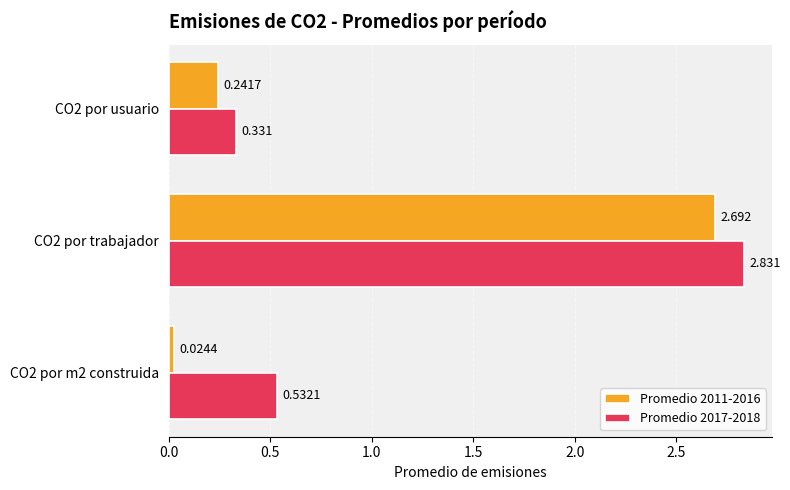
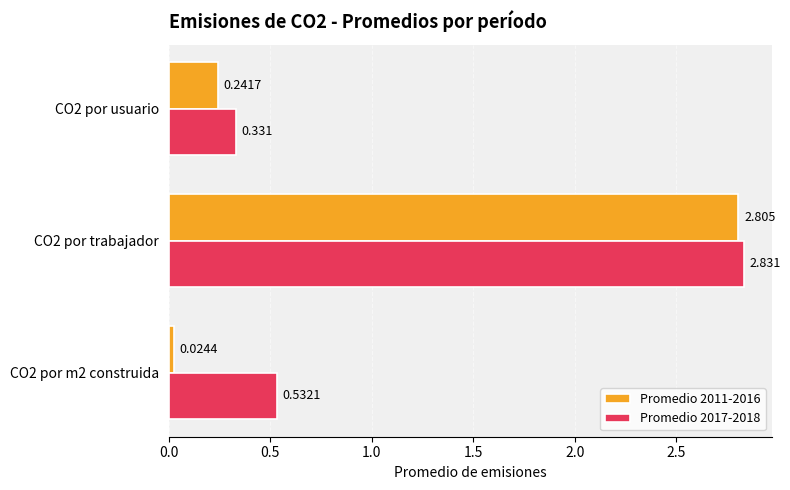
  {
    "Promedio 2011-2016": {
      "CO2 por usuario": 0.2417,
-     "CO2 por trabajador": 2.692,
+     "CO2 por trabajador": 2.805,
      "CO2 por m2 construida": 0.0244
    },
    "Promedio 2017-2018": {
      "CO2 por usuario": 0.331,
      "CO2 por trabajador": 2.831,
      "CO2 por m2 construida": 0.5321
    }
  }
